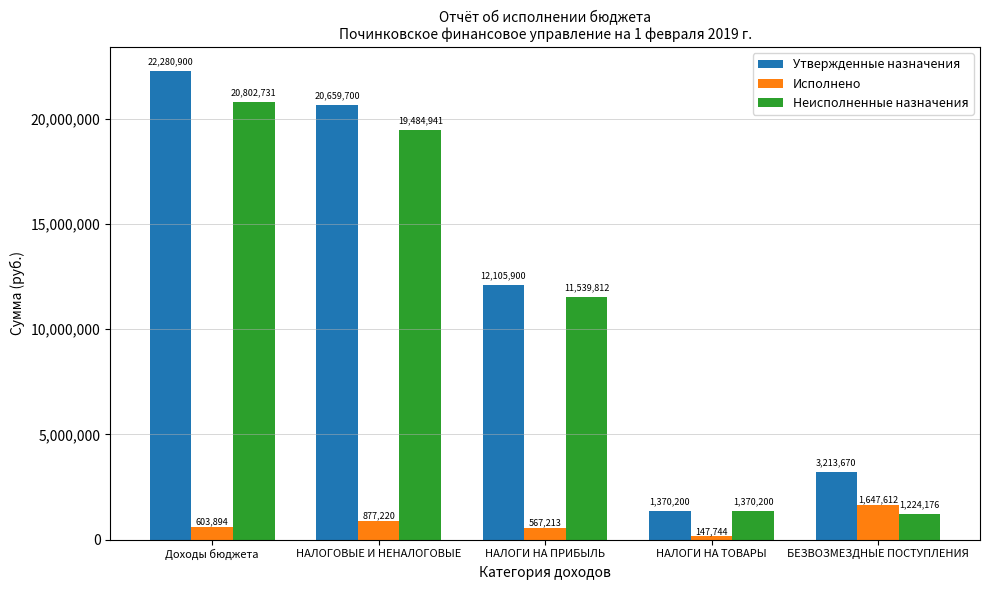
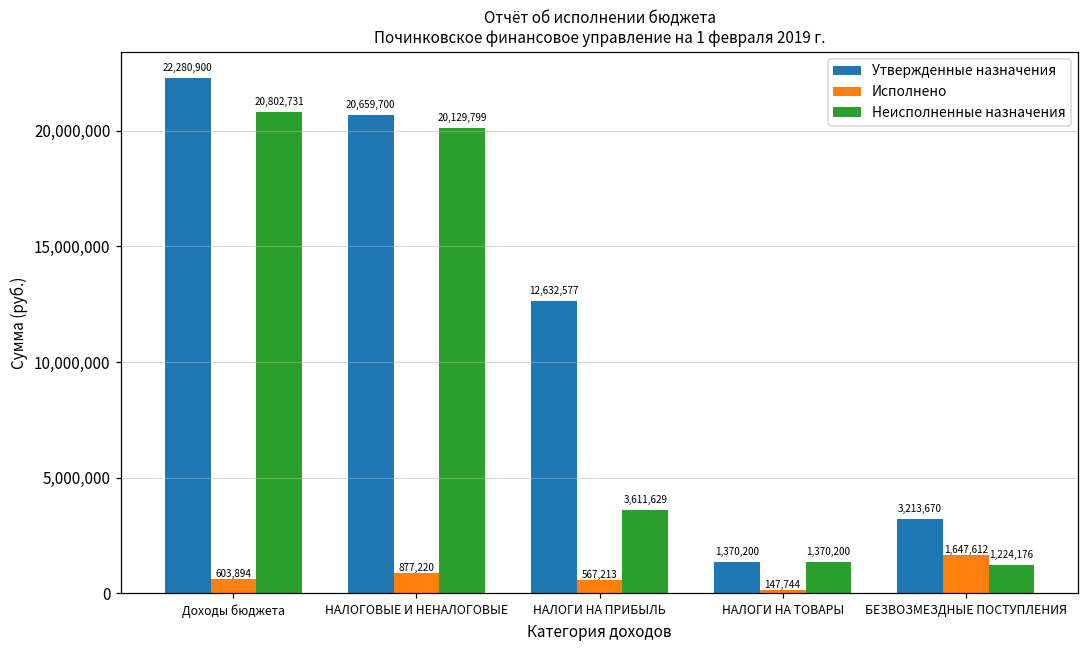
  {
    "Утвержденные назначения": {
      "Доходы бюджета": "22,280,900",
      "НАЛОГОВЫЕ И НЕНАЛОГОВЫЕ": "20,659,700",
-     "НАЛОГИ НА ПРИБЫЛЬ": "12,105,900",
+     "НАЛОГИ НА ПРИБЫЛЬ": "12,632,577",
      "НАЛОГИ НА ТОВАРЫ": "1,370,200",
      "БЕЗВОЗМЕЗДНЫЕ ПОСТУПЛЕНИЯ": "3,213,670"
    },
    "Исполнено": {
      "Доходы бюджета": "603,894",
      "НАЛОГОВЫЕ И НЕНАЛОГОВЫЕ": "877,220",
      "НАЛОГИ НА ПРИБЫЛЬ": "567,213",
      "НАЛОГИ НА ТОВАРЫ": "147,744",
      "БЕЗВОЗМЕЗДНЫЕ ПОСТУПЛЕНИЯ": "1,647,612"
    },
    "Неисполненные назначения": {
      "Доходы бюджета": "20,802,731",
-     "НАЛОГОВЫЕ И НЕНАЛОГОВЫЕ": "19,484,941",
-     "НАЛОГИ НА ПРИБЫЛЬ": "11,539,812",
+     "НАЛОГОВЫЕ И НЕНАЛОГОВЫЕ": "20,129,799",
+     "НАЛОГИ НА ПРИБЫЛЬ": "3,611,629",
      "НАЛОГИ НА ТОВАРЫ": "1,370,200",
      "БЕЗВОЗМЕЗДНЫЕ ПОСТУПЛЕНИЯ": "1,224,176"
    }
  }
